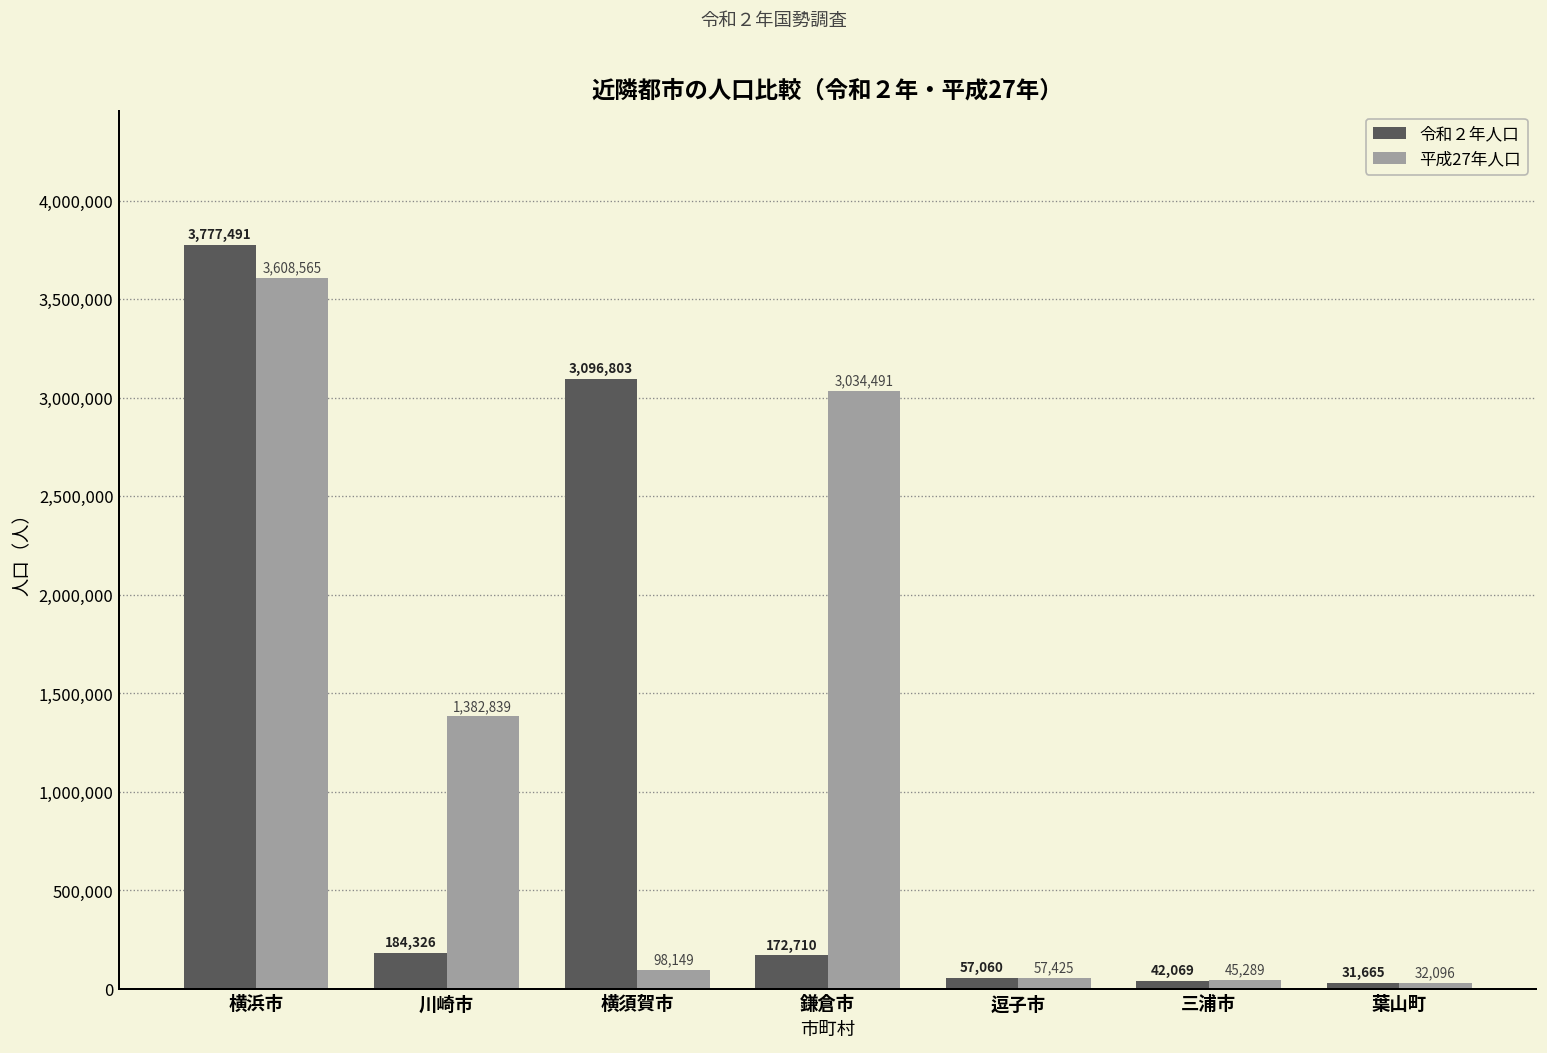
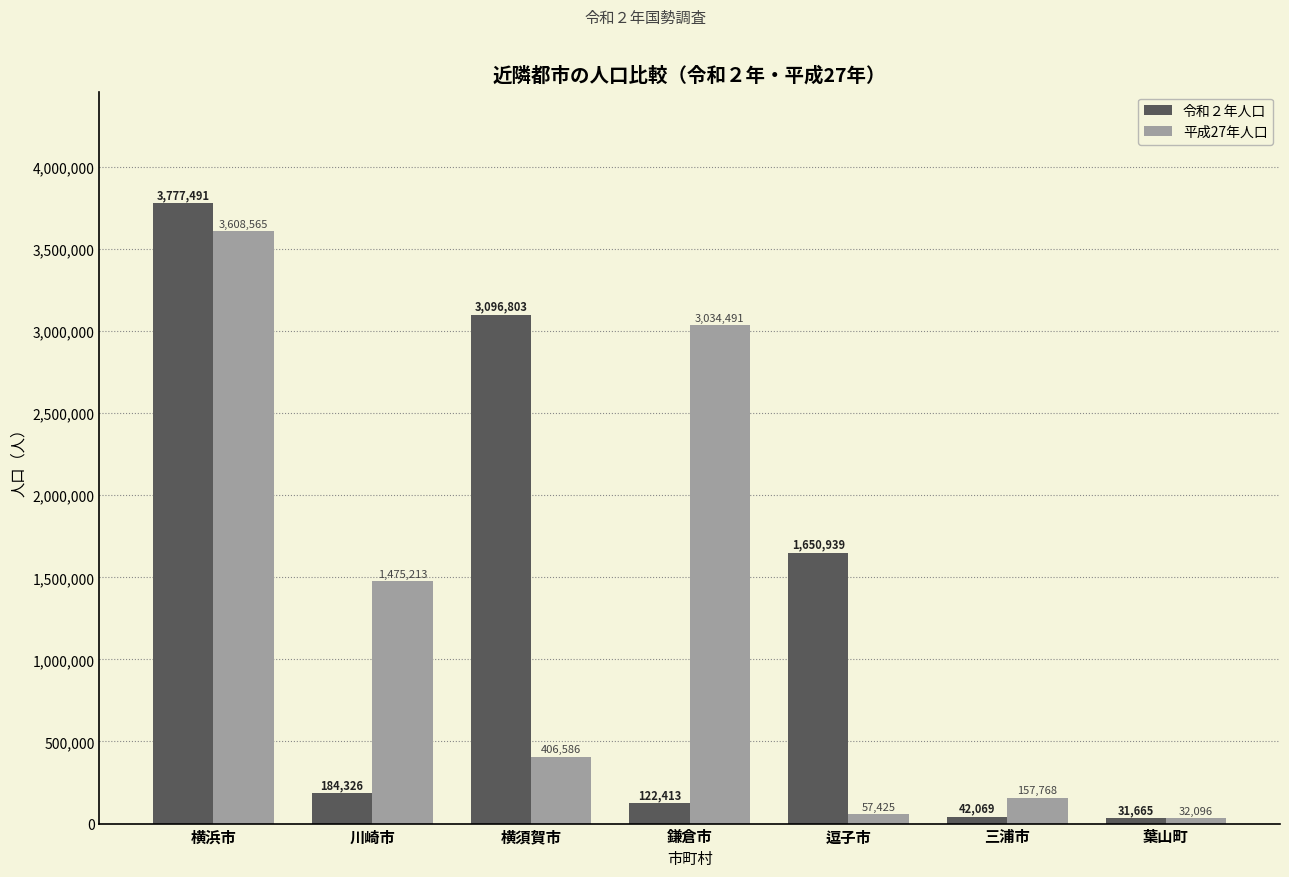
  {
    "令和２年人口": {
      "横浜市": "3,777,491",
      "川崎市": "184,326",
      "横須賀市": "3,096,803",
-     "鎌倉市": "172,710",
-     "逗子市": "57,060",
+     "鎌倉市": "122,413",
+     "逗子市": "1,650,939",
      "三浦市": "42,069",
      "葉山町": "31,665"
    },
    "平成27年人口": {
      "横浜市": "3,608,565",
-     "川崎市": "1,382,839",
-     "横須賀市": "98,149",
+     "川崎市": "1,475,213",
+     "横須賀市": "406,586",
      "鎌倉市": "3,034,491",
      "逗子市": "57,425",
-     "三浦市": "45,289",
+     "三浦市": "157,768",
      "葉山町": "32,096"
    }
  }
